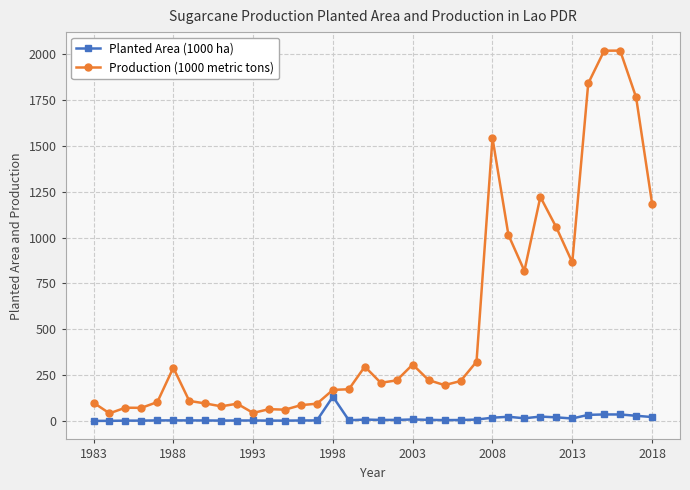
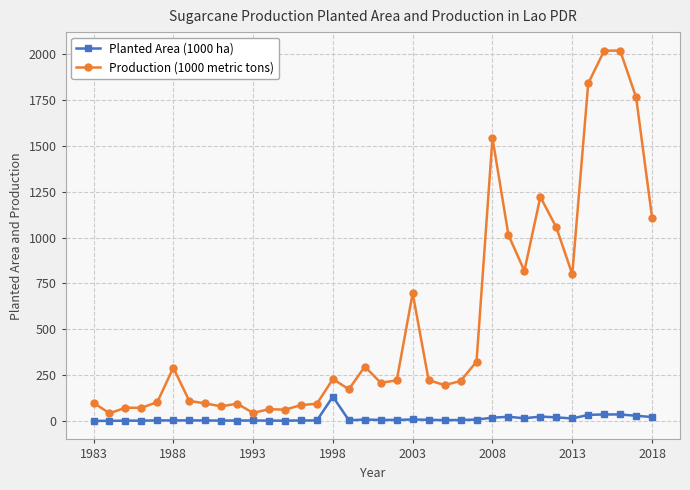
  {
    "Planted Area (1000 ha)": {
      "1983": 0,
      "1988": 0,
      "1993": 0,
      "1998": 130,
      "2003": 10,
      "2008": 20,
      "2013": 10,
      "2018": 20
    },
    "Production (1000 metric tons)": {
      "1983": 100,
      "1988": 290,
      "1993": 40,
-     "1998": 170,
-     "2003": 310,
+     "1998": 230,
+     "2003": 700,
      "2008": 1540,
-     "2013": 870,
-     "2018": 1190
+     "2013": 800,
+     "2018": 1110
    }
  }
